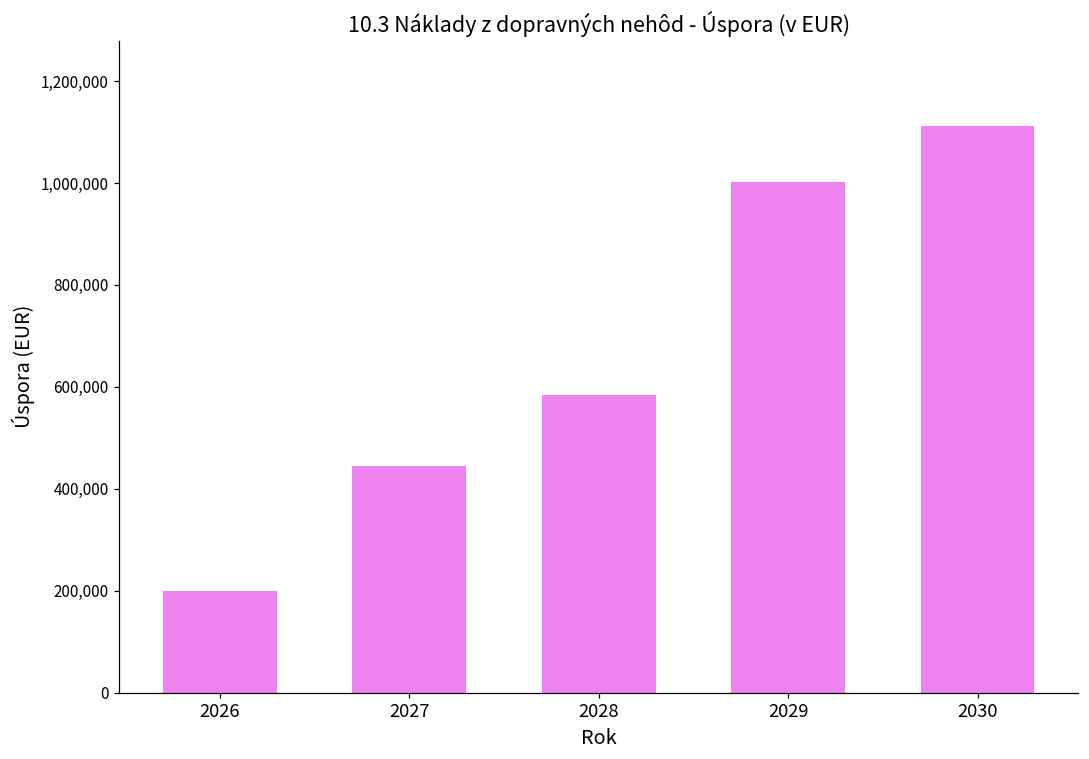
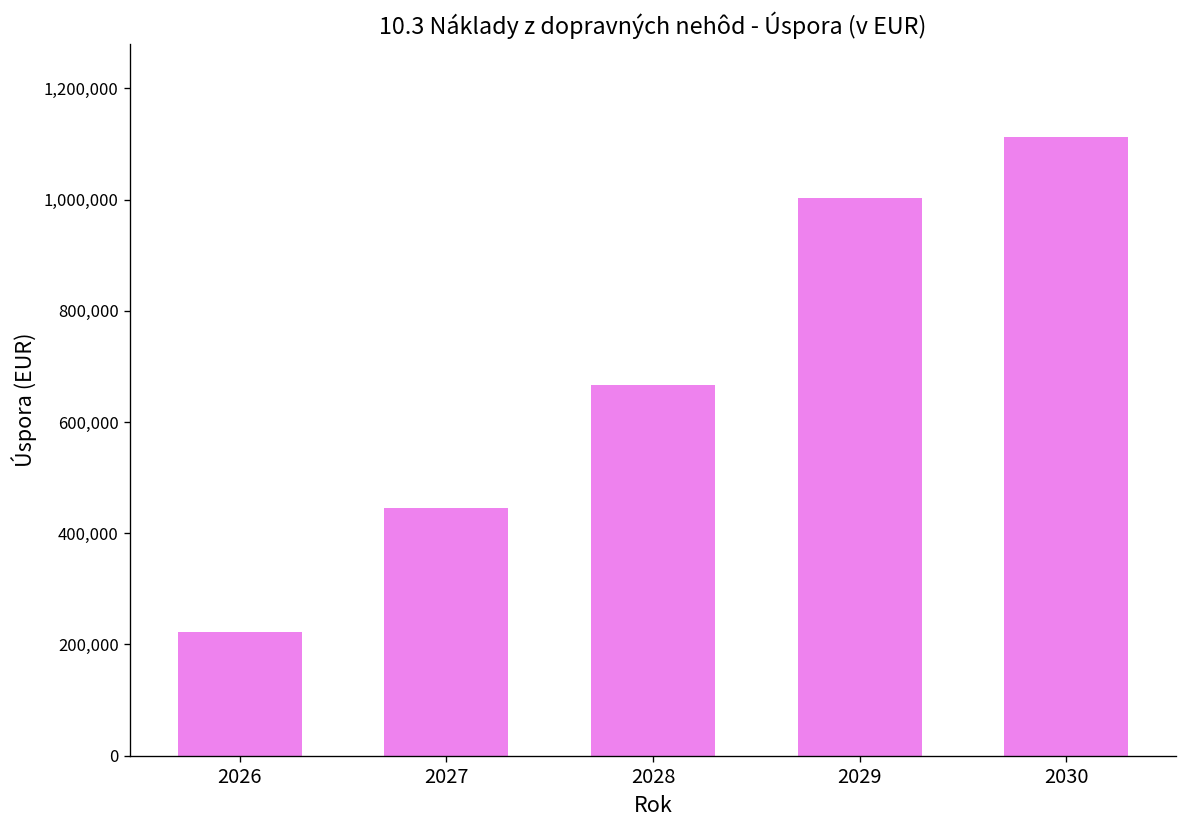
  {
-   "2026": "200,000",
+   "2026": "220,000",
    "2027": "440,000",
-   "2028": "580,000",
+   "2028": "670,000",
    "2029": "1,000,000",
    "2030": "1,110,000"
  }
